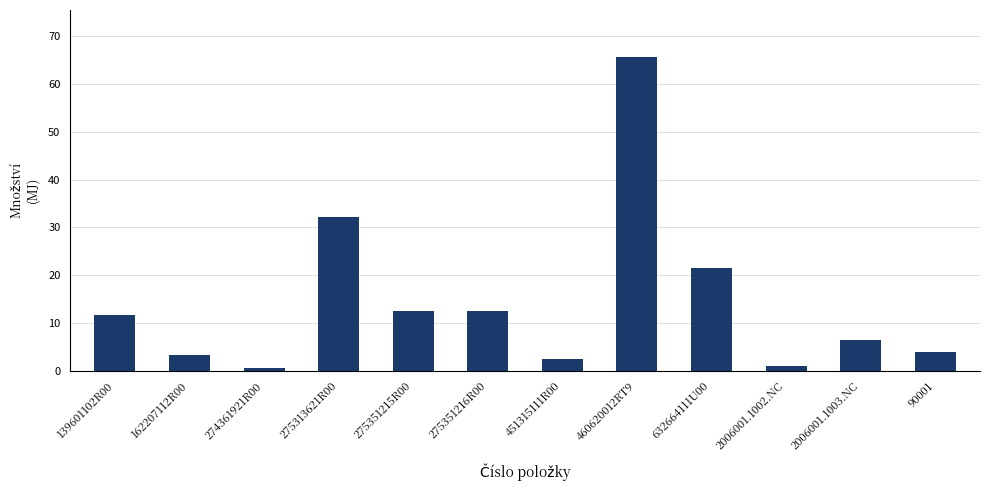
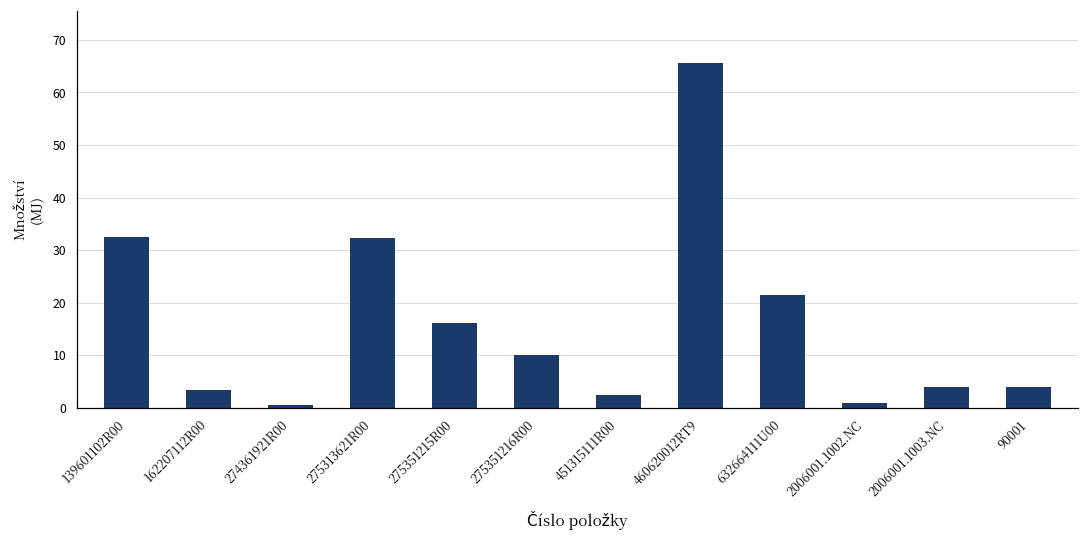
  {
-   "139601102R00": 12,
+   "139601102R00": 32,
    "162207112R00": 3,
    "275313621R00": 32,
-   "275351215R00": 12,
-   "275351216R00": 12,
+   "275351215R00": 16,
+   "275351216R00": 10,
    "451315111R00": 2,
    "460620012RT9": 66,
    "632664111U00": 22,
    "2006001.1002.NC": 1,
-   "2006001.1003.NC": 7,
+   "2006001.1003.NC": 4,
    "90001": 4
  }
